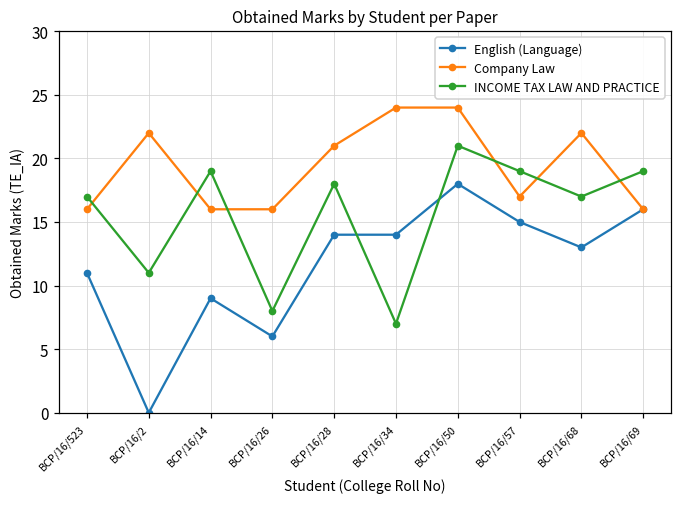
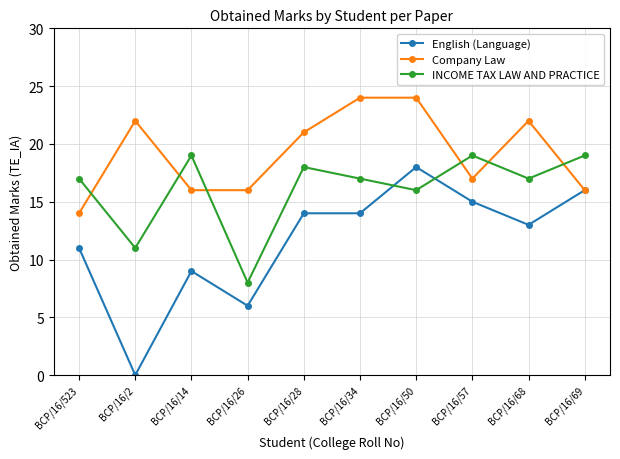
  {
    "English (Language)": {
      "BCP/16/523": 11,
      "BCP/16/2": 0,
      "BCP/16/14": 9,
      "BCP/16/26": 6,
      "BCP/16/28": 14,
      "BCP/16/34": 14,
      "BCP/16/50": 18,
      "BCP/16/57": 15,
      "BCP/16/68": 13
    },
    "Company Law": {
-     "BCP/16/523": 16,
+     "BCP/16/523": 14,
      "BCP/16/2": 22,
      "BCP/16/14": 16,
      "BCP/16/26": 16,
      "BCP/16/28": 21,
      "BCP/16/34": 24,
      "BCP/16/50": 24,
      "BCP/16/57": 17,
      "BCP/16/68": 22
    },
    "INCOME TAX LAW AND PRACTICE": {
      "BCP/16/523": 17,
      "BCP/16/2": 11,
      "BCP/16/14": 19,
      "BCP/16/26": 8,
      "BCP/16/28": 18,
-     "BCP/16/34": 7,
-     "BCP/16/50": 21,
+     "BCP/16/34": 17,
+     "BCP/16/50": 16,
      "BCP/16/57": 19,
      "BCP/16/68": 17,
      "BCP/16/69": 19
    }
  }
